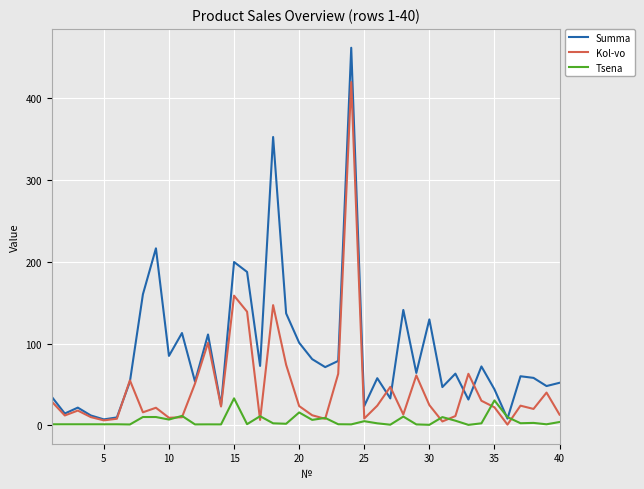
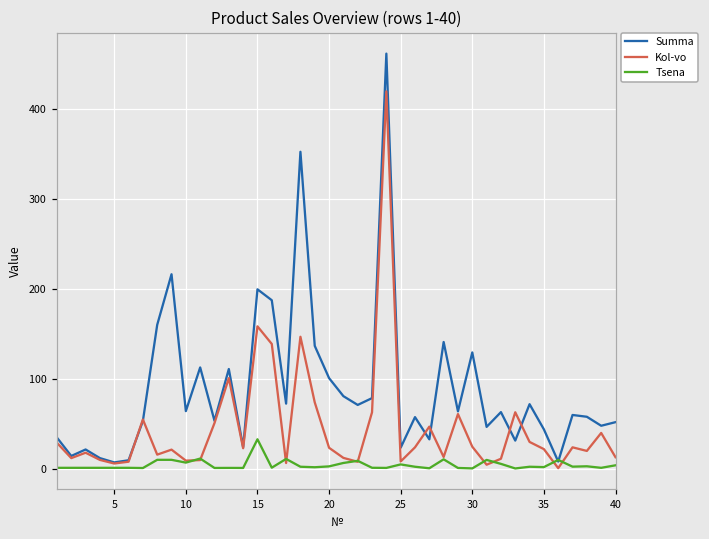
  {
    "Summa": {
-     "10": 80,
+     "10": 60,
      "15": 200,
      "20": 100,
      "25": 20,
      "30": 130,
      "35": 40,
      "40": 50
    },
    "Kol-vo": {
      "15": 160,
      "20": 20,
      "25": 10,
      "30": 20,
      "35": 20,
      "40": 10
    },
    "Tsena": {
      "5": 0,
      "15": 30,
-     "20": 20,
+     "20": 0,
      "25": 10,
      "30": 0,
-     "35": 30,
+     "35": 0,
      "40": 0
    }
  }
